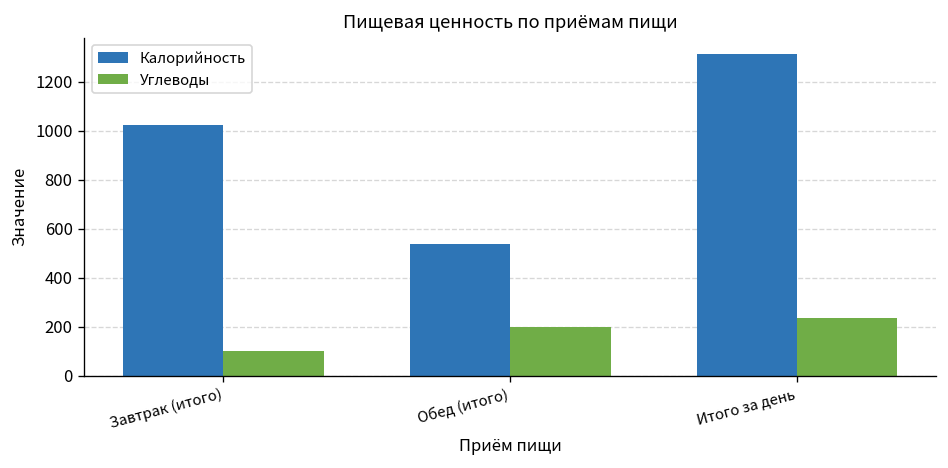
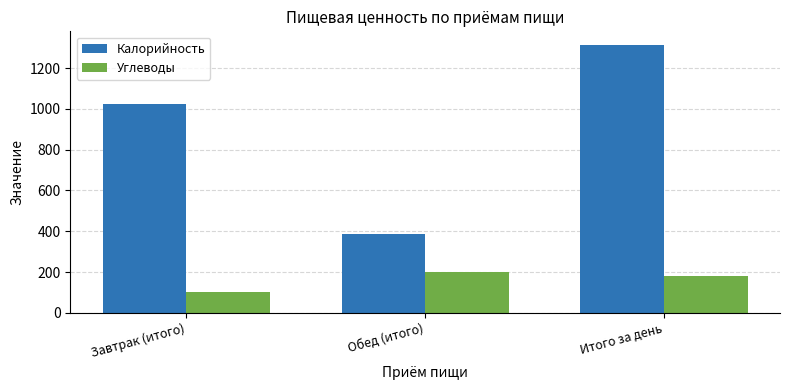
  {
    "Калорийность": {
      "Завтрак (итого)": 1020,
-     "Обед (итого)": 540,
+     "Обед (итого)": 390,
      "Итого за день": 1310
    },
    "Углеводы": {
      "Завтрак (итого)": 100,
      "Обед (итого)": 200,
-     "Итого за день": 230
+     "Итого за день": 180
    }
  }
